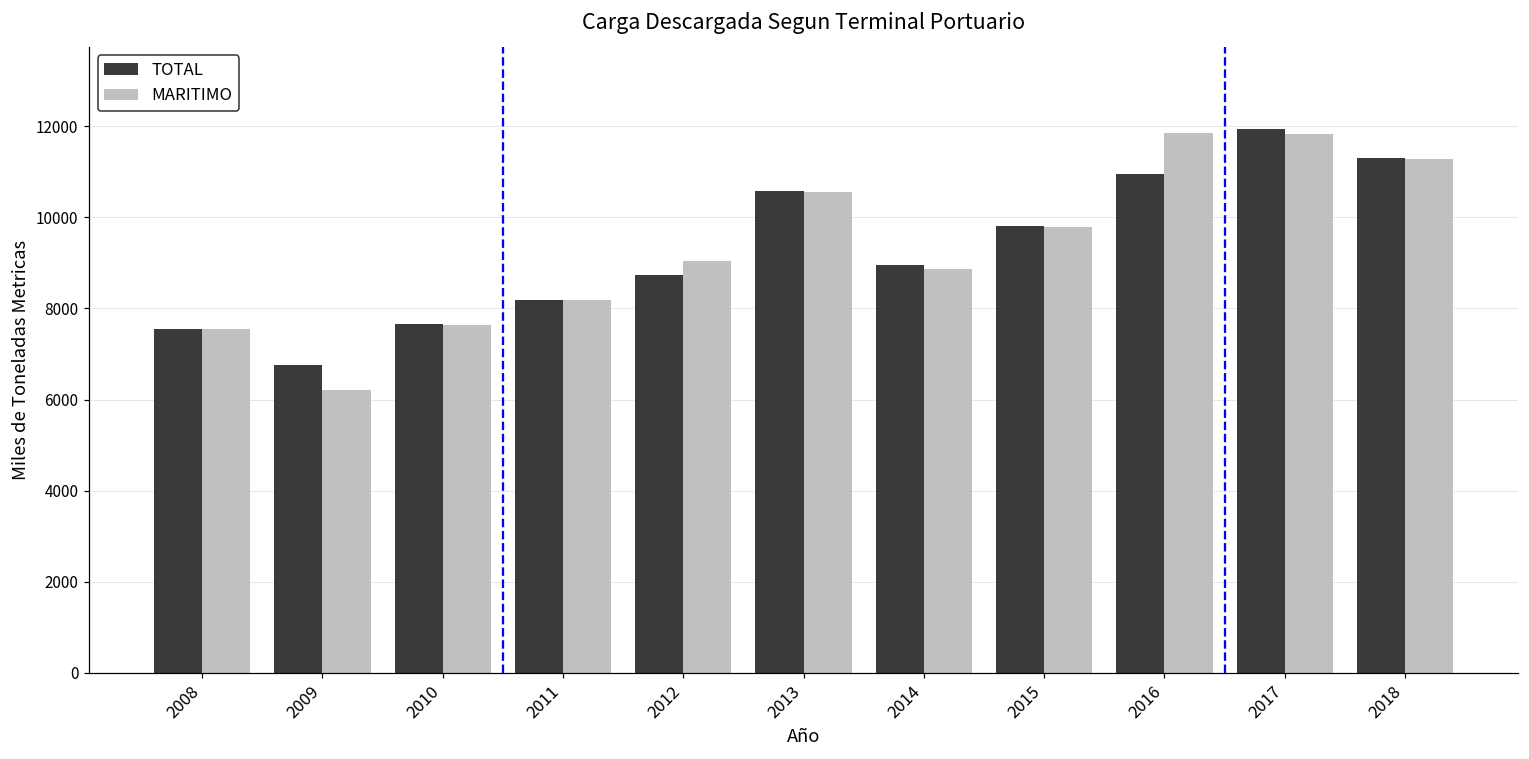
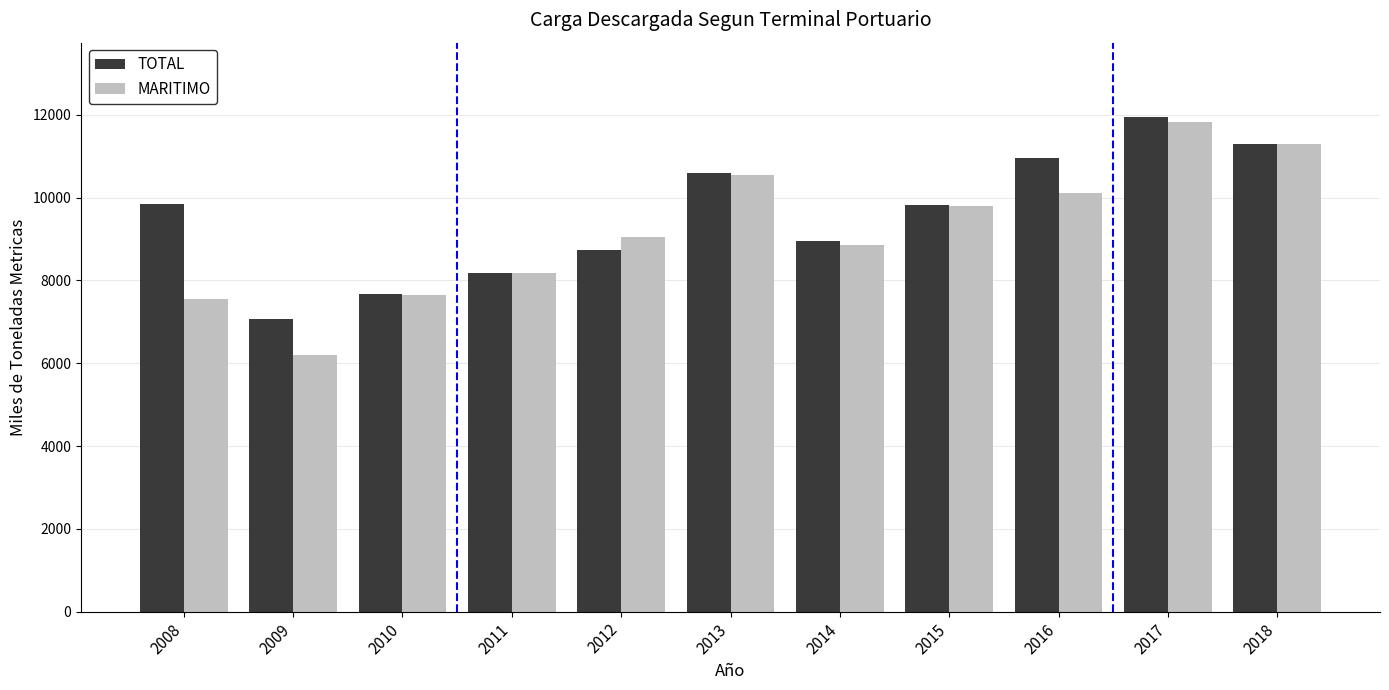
  {
    "TOTAL": {
-     "2008": 7600,
-     "2009": 6800,
+     "2008": 9800,
+     "2009": 7100,
      "2010": 7700,
      "2011": 8200,
      "2012": 8700,
      "2013": 10600,
      "2014": 9000,
      "2015": 9800,
      "2016": 11000,
      "2017": 11900,
      "2018": 11300
    },
    "MARITIMO": {
      "2008": 7600,
      "2009": 6200,
      "2010": 7600,
      "2011": 8200,
      "2012": 9000,
      "2013": 10600,
      "2014": 8900,
      "2015": 9800,
-     "2016": 11800,
+     "2016": 10100,
      "2017": 11800,
      "2018": 11300
    }
  }
